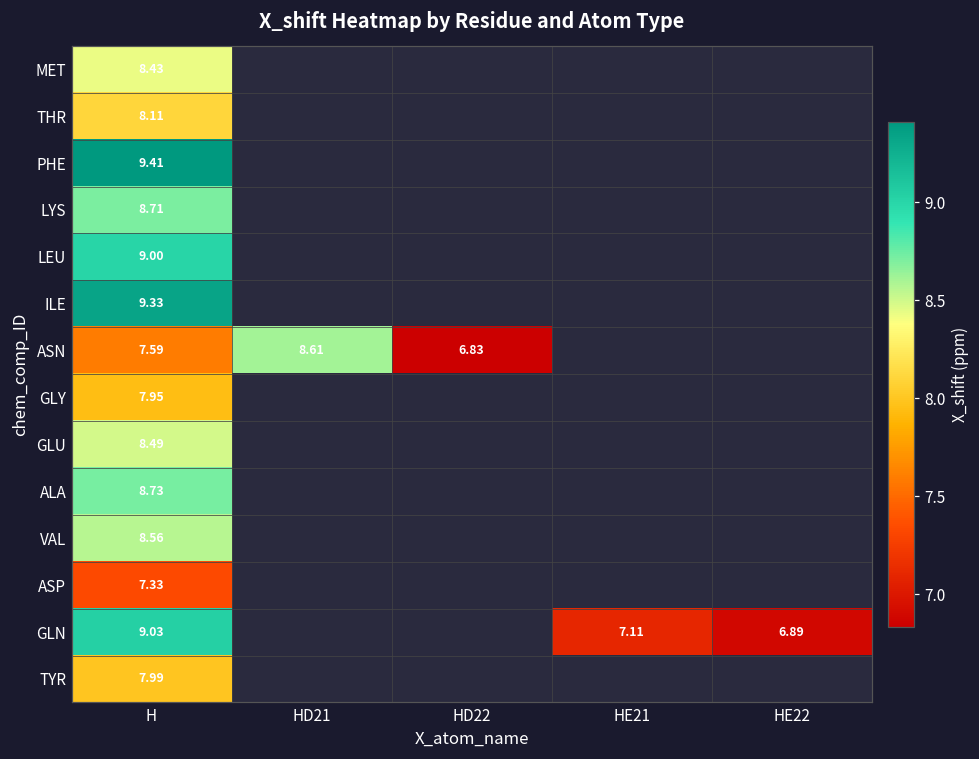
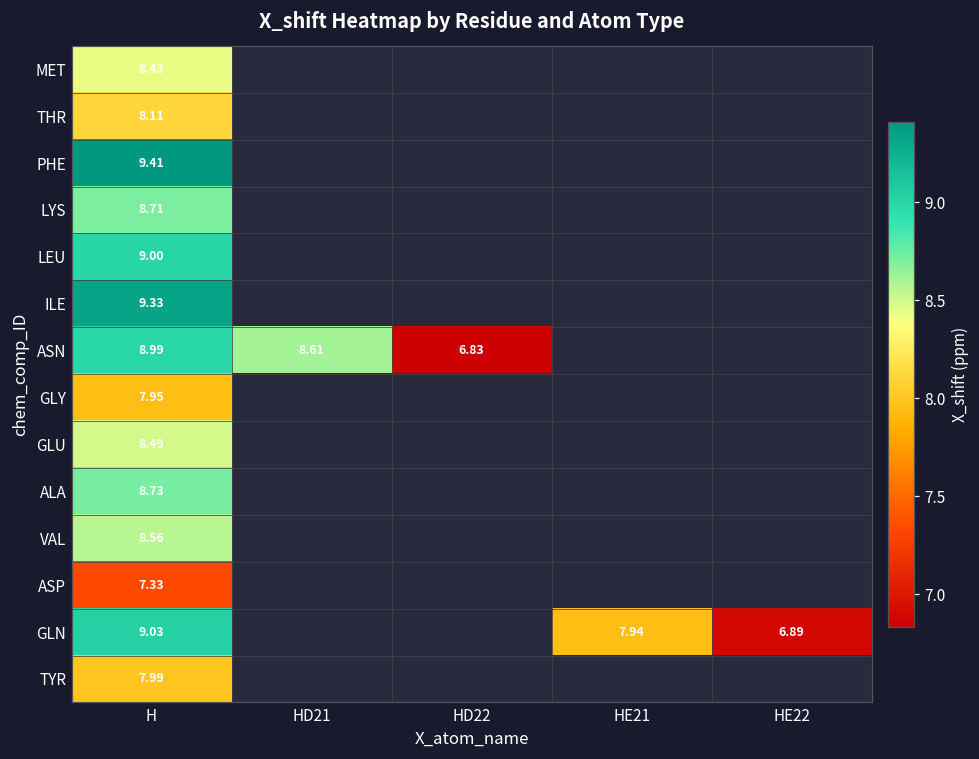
  {
    "MET": {
      "H": 8.43
    },
    "THR": {
      "H": 8.11
    },
    "PHE": {
      "H": 9.41
    },
    "LYS": {
      "H": 8.71
    },
    "LEU": {
      "H": 9.00
    },
    "ILE": {
      "H": 9.33
    },
    "ASN": {
-     "H": 7.59,
+     "H": 8.99,
      "HD21": 8.61,
      "HD22": 6.83
    },
    "GLY": {
      "H": 7.95
    },
    "GLU": {
      "H": 8.49
    },
    "ALA": {
      "H": 8.73
    },
    "VAL": {
      "H": 8.56
    },
    "ASP": {
      "H": 7.33
    },
    "GLN": {
      "H": 9.03,
-     "HE21": 7.11,
+     "HE21": 7.94,
      "HE22": 6.89
    },
    "TYR": {
      "H": 7.99
    }
  }
